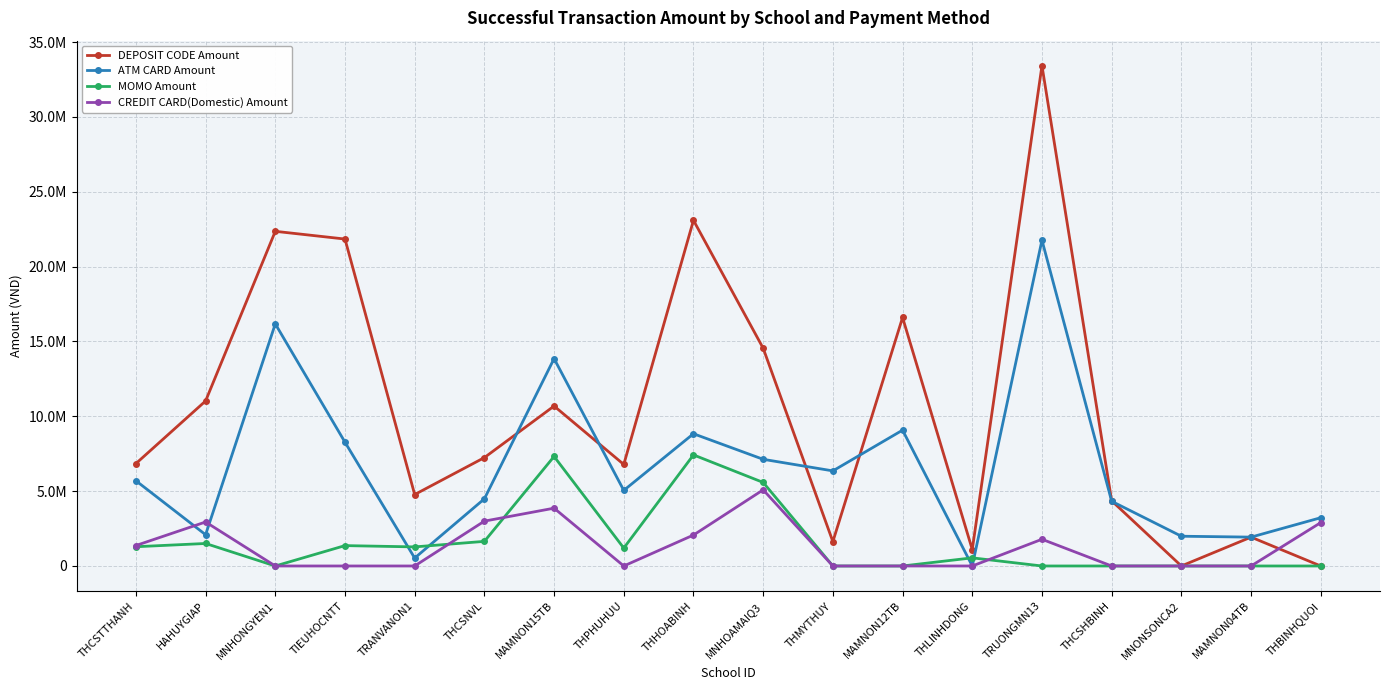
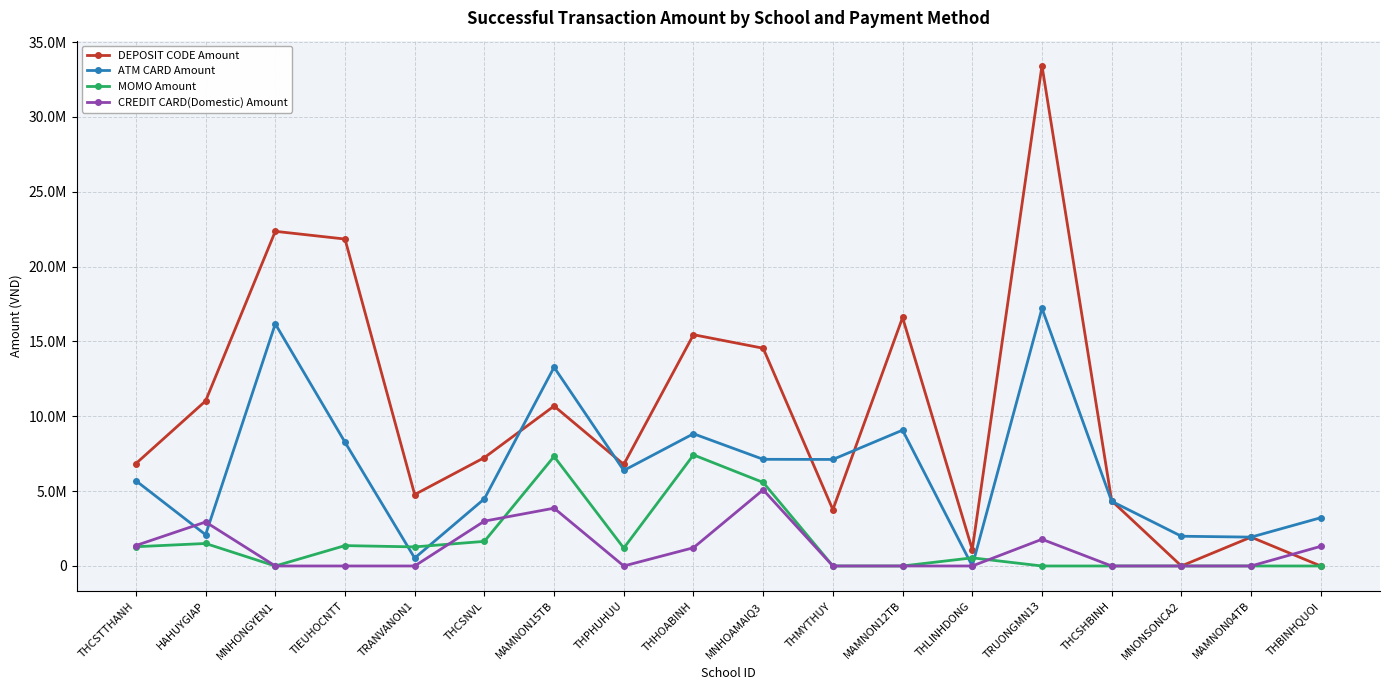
  {
    "DEPOSIT CODE Amount": {
      "THCSTTHANH": 6800000,
      "HAHUYGIAP": 11000000,
      "MNHONGYEN1": 22400000,
      "TIEUHOCNTT": 21800000,
      "TRANVANON1": 4800000,
      "THCSNVL": 7200000,
      "MAMNON15TB": 10700000,
      "THPHUHUU": 6800000,
-     "THHOABINH": 23100000,
+     "THHOABINH": 15500000,
      "MNHOAMAIQ3": 14500000,
-     "THMYTHUY": 1600000,
+     "THMYTHUY": 3800000,
      "MAMNON12TB": 16600000,
      "THLINHDONG": 1100000,
      "TRUONGMN13": 33400000
    },
    "ATM CARD Amount": {
      "THCSTTHANH": 5700000,
      "HAHUYGIAP": 2100000,
      "MNHONGYEN1": 16200000,
      "TIEUHOCNTT": 8300000,
      "TRANVANON1": 500000,
      "THCSNVL": 4500000,
-     "MAMNON15TB": 13900000,
-     "THPHUHUU": 5100000,
+     "MAMNON15TB": 13300000,
+     "THPHUHUU": 6400000,
      "THHOABINH": 8800000,
      "MNHOAMAIQ3": 7100000,
-     "THMYTHUY": 6400000,
+     "THMYTHUY": 7100000,
      "MAMNON12TB": 9100000,
-     "TRUONGMN13": 21800000,
+     "TRUONGMN13": 17200000,
      "MNONSONCA2": 2000000,
      "THBINHQUOI": 3200000
    },
    "MOMO Amount": {
      "HAHUYGIAP": 1500000,
      "TIEUHOCNTT": 1400000,
      "TRANVANON1": 1300000,
      "THCSNVL": 1600000,
      "MAMNON15TB": 7300000,
      "THPHUHUU": 1200000,
      "THHOABINH": 7400000,
      "MNHOAMAIQ3": 5600000,
      "THLINHDONG": 500000,
      "TRUONGMN13": 0
    },
    "CREDIT CARD(Domestic) Amount": {
      "HAHUYGIAP": 2900000,
      "TIEUHOCNTT": 0,
      "TRANVANON1": 0,
      "THCSNVL": 3000000,
      "MAMNON15TB": 3900000,
      "THPHUHUU": 0,
-     "THHOABINH": 2100000,
+     "THHOABINH": 1200000,
      "MNHOAMAIQ3": 5100000,
      "TRUONGMN13": 1800000,
-     "THBINHQUOI": 2900000
+     "THBINHQUOI": 1300000
    }
  }
